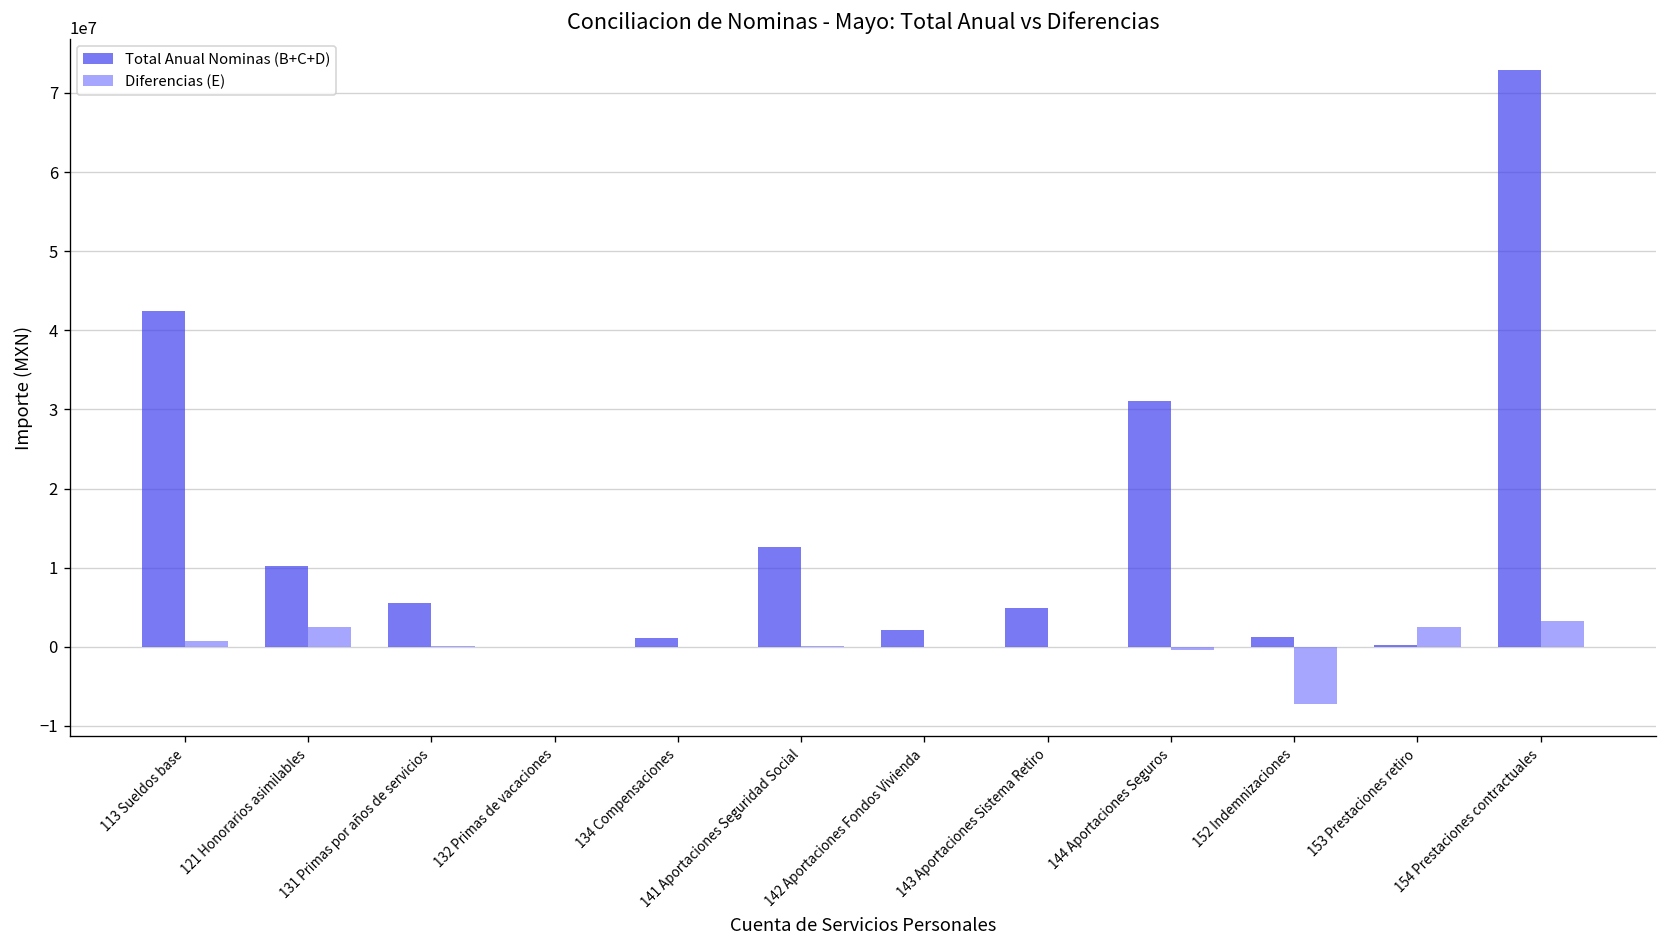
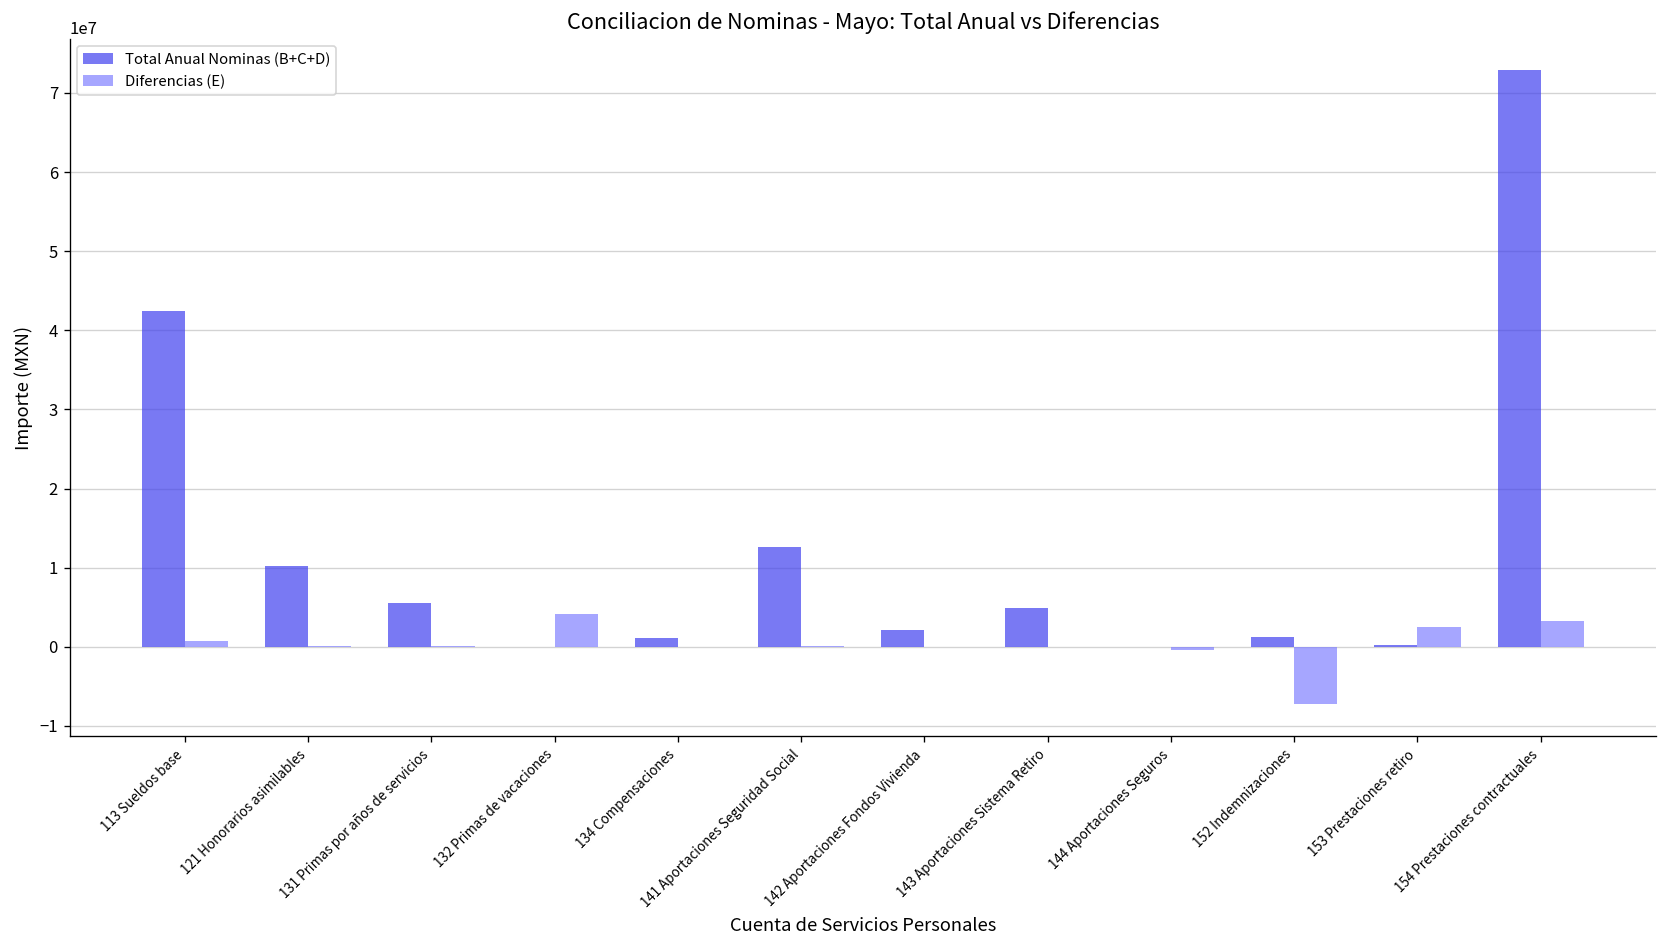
  {
    "Total Anual Nominas (B+C+D)": {
      "113 Sueldos base": 42000000,
      "121 Honorarios asimilables": 10000000,
      "131 Primas por años de servicios": 6000000,
      "134 Compensaciones": 1000000,
      "141 Aportaciones Seguridad Social": 13000000,
      "142 Aportaciones Fondos Vivienda": 2000000,
      "143 Aportaciones Sistema Retiro": 5000000,
-     "144 Aportaciones Seguros": 31000000,
+     "144 Aportaciones Seguros": 0,
      "152 Indemnizaciones": 1000000,
      "154 Prestaciones contractuales": 73000000
    },
    "Diferencias (E)": {
      "113 Sueldos base": 1000000,
-     "121 Honorarios asimilables": 2000000,
-     "132 Primas de vacaciones": 0,
+     "121 Honorarios asimilables": 0,
+     "132 Primas de vacaciones": 4000000,
      "144 Aportaciones Seguros": 0,
      "152 Indemnizaciones": -7000000,
      "153 Prestaciones retiro": 3000000,
      "154 Prestaciones contractuales": 3000000
    }
  }
